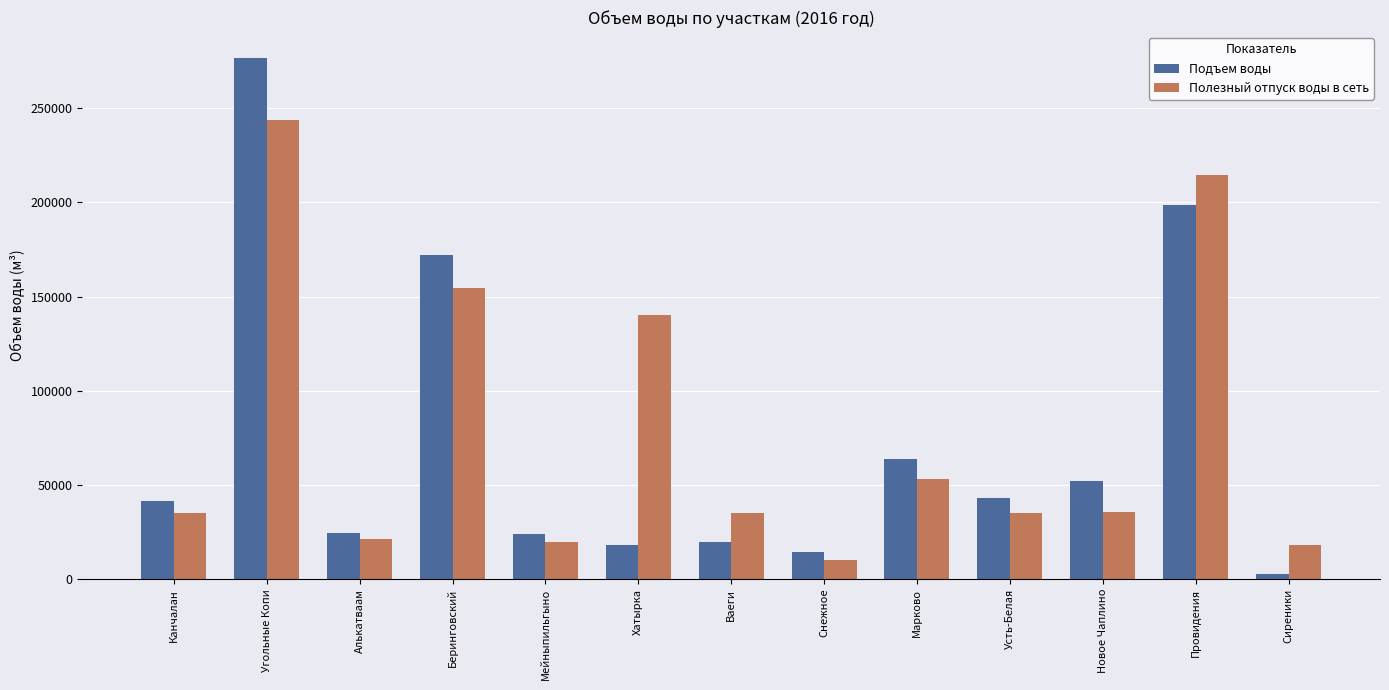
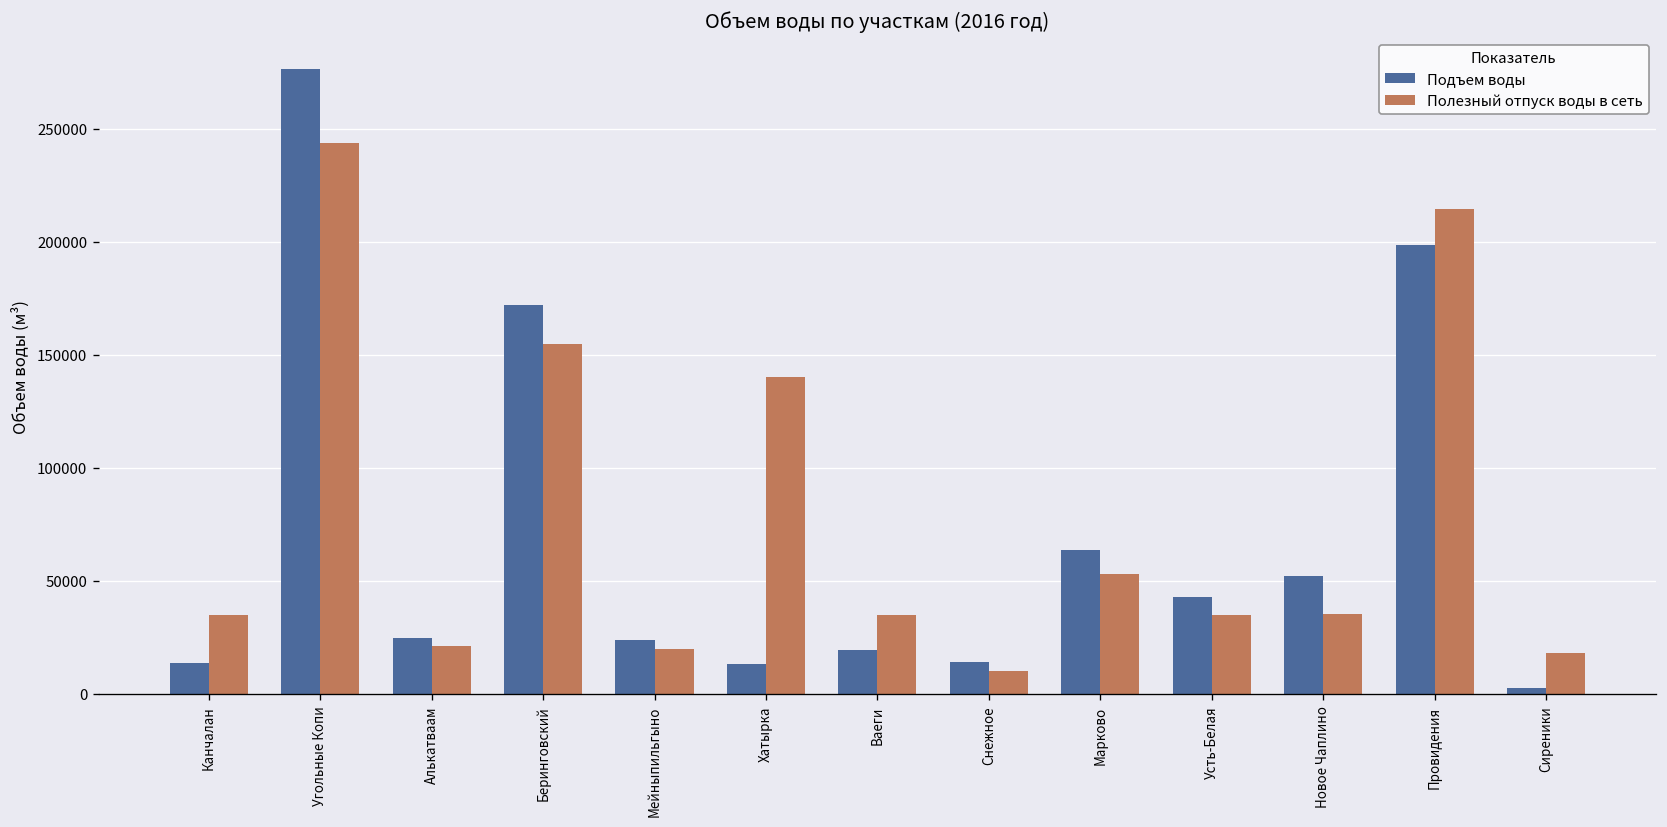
  {
    "Подъем воды": {
-     "Канчалан": 41000,
+     "Канчалан": 14000,
      "Угольные Копи": 277000,
      "Алькатваам": 25000,
      "Беринговский": 172000,
      "Мейныпильгыно": 24000,
-     "Хатырка": 18000,
+     "Хатырка": 13000,
      "Ваеги": 19000,
      "Снежное": 14000,
      "Марково": 64000,
      "Усть-Белая": 43000,
      "Новое Чаплино": 52000,
      "Провидения": 199000,
      "Сиреники": 3000
    },
    "Полезный отпуск воды в сеть": {
      "Канчалан": 35000,
      "Угольные Копи": 244000,
      "Алькатваам": 21000,
      "Беринговский": 155000,
      "Мейныпильгыно": 20000,
      "Хатырка": 140000,
      "Ваеги": 35000,
      "Снежное": 10000,
      "Марково": 53000,
      "Усть-Белая": 35000,
      "Новое Чаплино": 35000,
      "Провидения": 214000,
      "Сиреники": 18000
    }
  }
